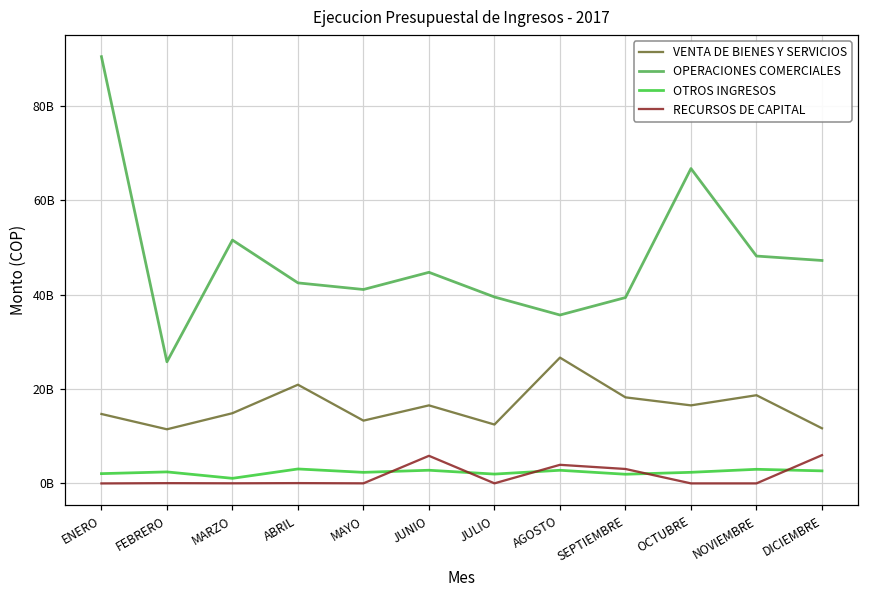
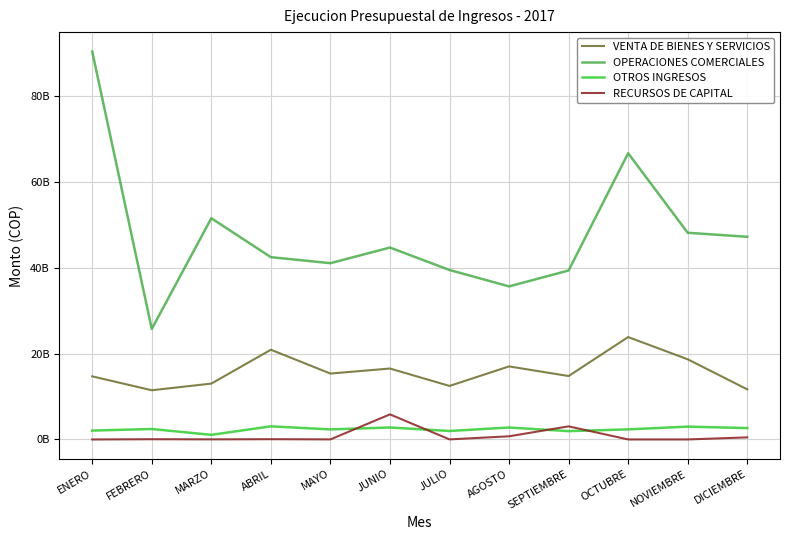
  {
    "VENTA DE BIENES Y SERVICIOS": {
      "ENERO": 15000000000,
      "FEBRERO": 11000000000,
-     "MARZO": 15000000000,
+     "MARZO": 13000000000,
      "ABRIL": 21000000000,
-     "MAYO": 13000000000,
+     "MAYO": 15000000000,
      "JUNIO": 17000000000,
      "JULIO": 12000000000,
-     "AGOSTO": 27000000000,
-     "SEPTIEMBRE": 18000000000,
-     "OCTUBRE": 17000000000,
+     "AGOSTO": 17000000000,
+     "SEPTIEMBRE": 15000000000,
+     "OCTUBRE": 24000000000,
      "NOVIEMBRE": 19000000000,
      "DICIEMBRE": 12000000000
    },
    "RECURSOS DE CAPITAL": {
      "ENERO": 0,
      "FEBRERO": 0,
      "MARZO": 0,
      "ABRIL": 0,
      "MAYO": 0,
      "JUNIO": 6000000000,
      "JULIO": 0,
-     "AGOSTO": 4000000000,
+     "AGOSTO": 1000000000,
      "SEPTIEMBRE": 3000000000,
      "OCTUBRE": 0,
      "NOVIEMBRE": 0,
-     "DICIEMBRE": 6000000000
+     "DICIEMBRE": 0
    }
  }
